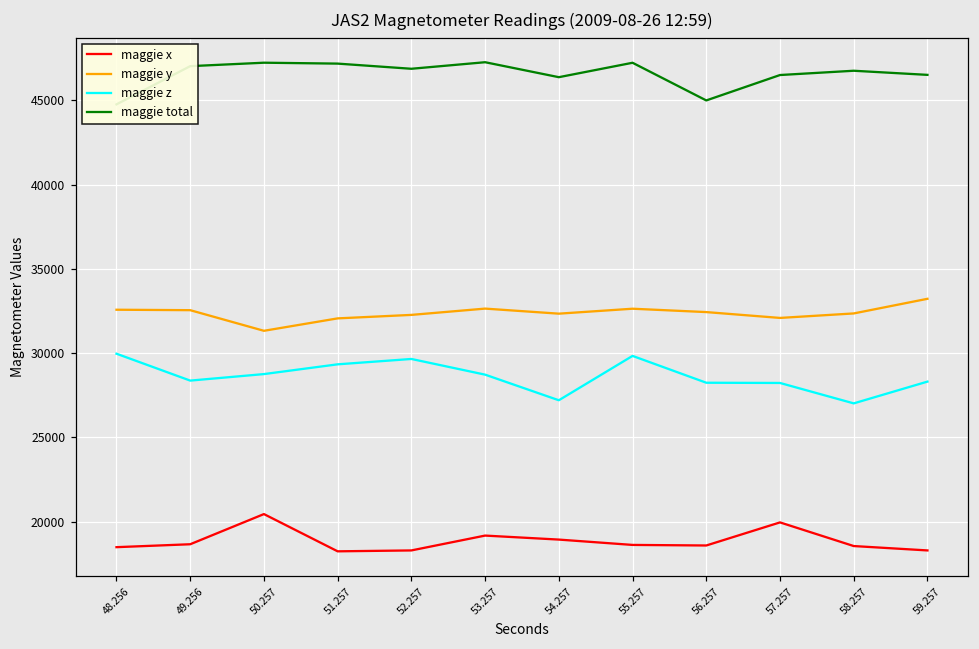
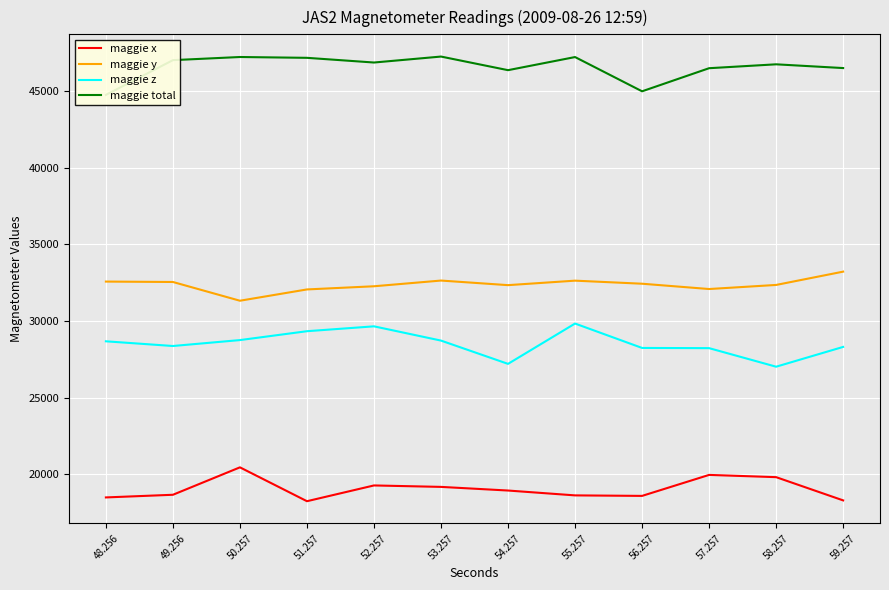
  {
    "maggie x": {
      "48.256": 18500,
      "49.256": 18700,
      "50.257": 20400,
      "51.257": 18200,
-     "52.257": 18300,
+     "52.257": 19300,
      "53.257": 19200,
      "54.257": 18900,
      "55.257": 18600,
      "56.257": 18600,
      "57.257": 20000,
-     "58.257": 18500,
+     "58.257": 19800,
      "59.257": 18300
    },
    "maggie y": {
      "48.256": 32600,
      "49.256": 32500,
      "50.257": 31300,
      "51.257": 32100,
      "52.257": 32300,
      "53.257": 32600,
      "54.257": 32300,
      "55.257": 32600,
      "56.257": 32400,
      "57.257": 32100,
      "58.257": 32400,
      "59.257": 33200
    },
    "maggie z": {
-     "48.256": 30000,
+     "48.256": 28700,
      "49.256": 28400,
      "50.257": 28800,
      "51.257": 29300,
      "52.257": 29700,
      "53.257": 28700,
      "54.257": 27200,
      "55.257": 29800,
      "56.257": 28200,
      "57.257": 28200,
      "58.257": 27000,
      "59.257": 28300
    },
    "maggie total": {
      "50.257": 47200,
      "51.257": 47200,
      "52.257": 46900,
      "53.257": 47300,
      "54.257": 46400,
      "55.257": 47200,
      "56.257": 45000,
      "57.257": 46500,
      "58.257": 46800,
      "59.257": 46500
    }
  }
